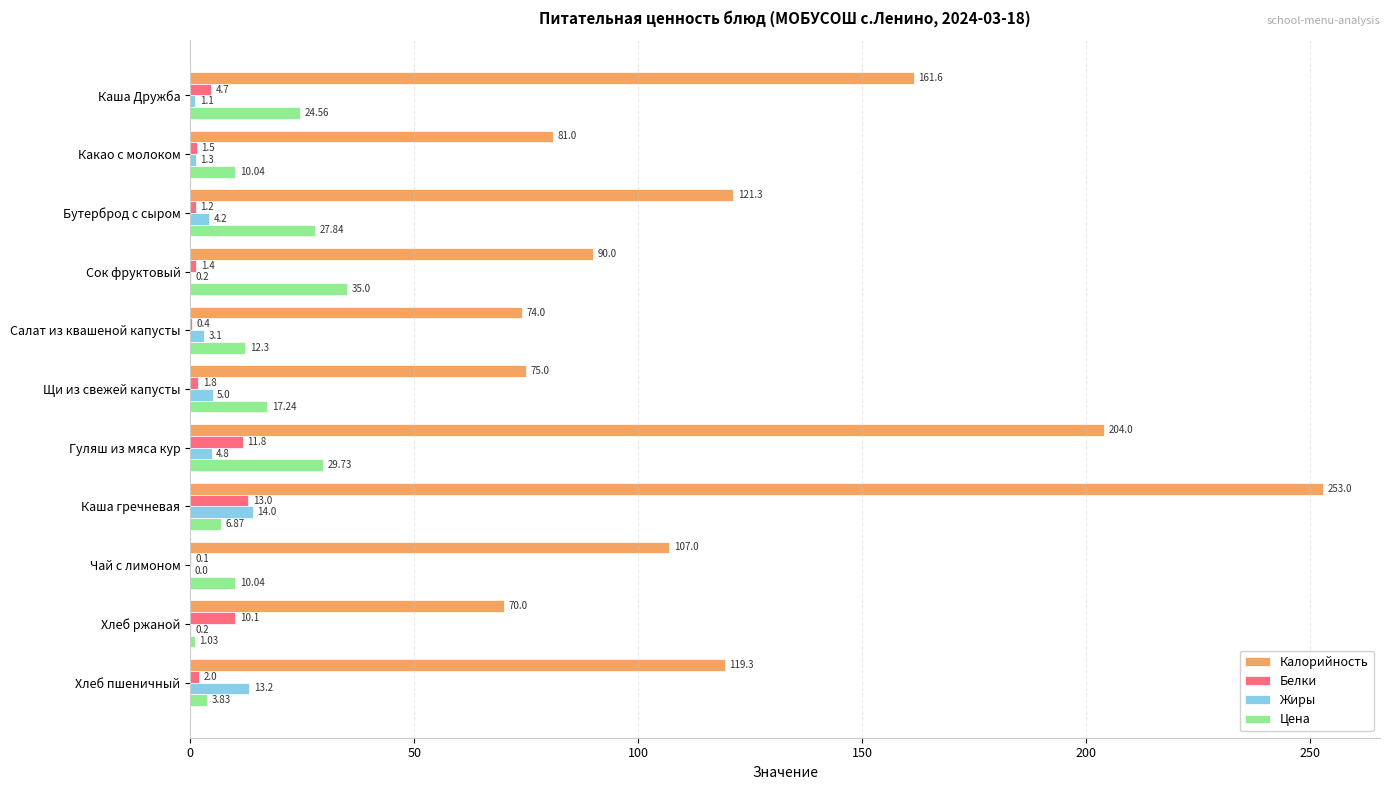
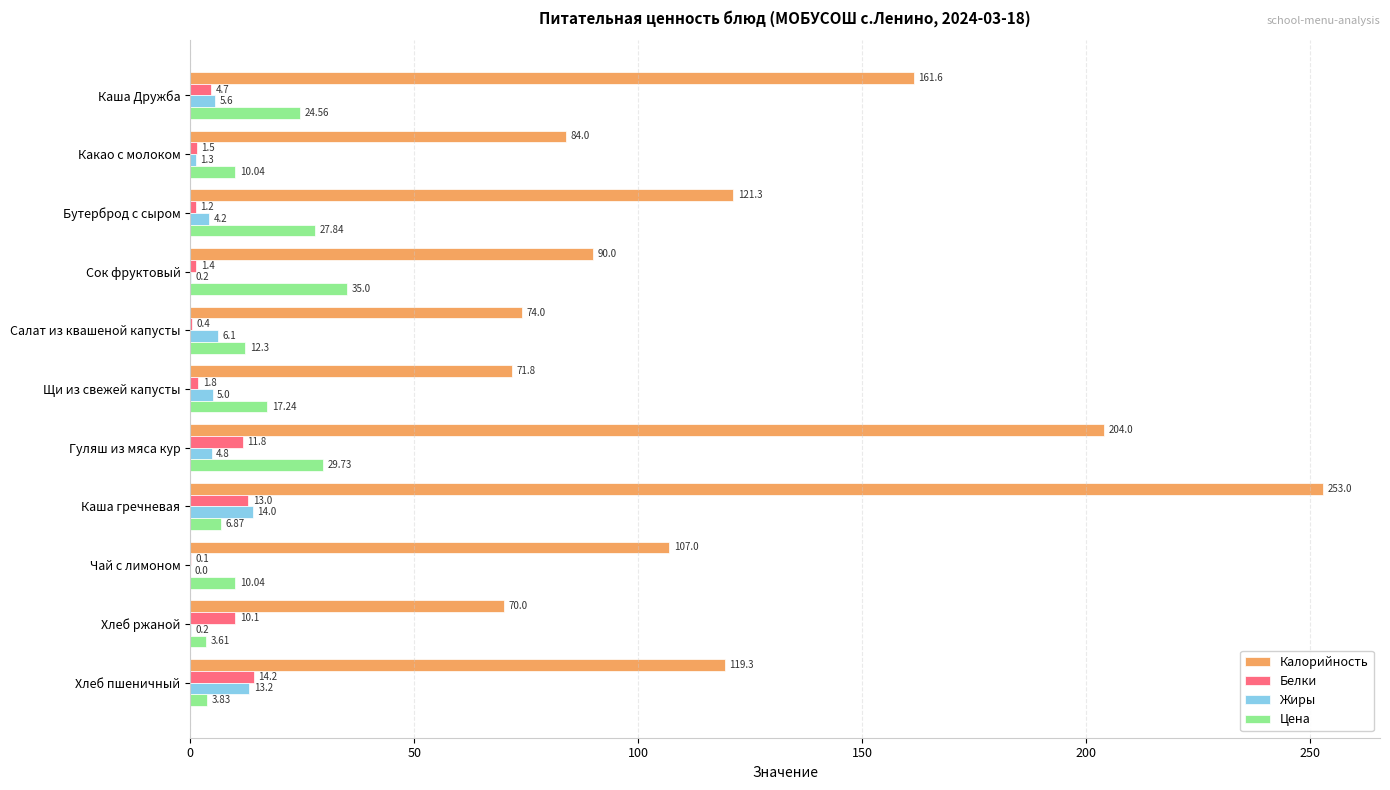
  {
    "Калорийность": {
      "Каша Дружба": 161.6,
-     "Какао с молоком": 81.0,
+     "Какао с молоком": 84.0,
      "Бутерброд с сыром": 121.3,
      "Сок фруктовый": 90.0,
      "Салат из квашеной капусты": 74.0,
-     "Щи из свежей капусты": 75.0,
+     "Щи из свежей капусты": 71.8,
      "Гуляш из мяса кур": 204.0,
      "Каша гречневая": 253.0,
      "Чай с лимоном": 107.0,
      "Хлеб ржаной": 70.0,
      "Хлеб пшеничный": 119.3
    },
    "Белки": {
      "Каша Дружба": 4.7,
      "Какао с молоком": 1.5,
      "Бутерброд с сыром": 1.2,
      "Сок фруктовый": 1.4,
      "Салат из квашеной капусты": 0.4,
      "Щи из свежей капусты": 1.8,
      "Гуляш из мяса кур": 11.8,
      "Каша гречневая": 13.0,
      "Чай с лимоном": 0.1,
      "Хлеб ржаной": 10.1,
-     "Хлеб пшеничный": 2.0
+     "Хлеб пшеничный": 14.2
    },
    "Жиры": {
-     "Каша Дружба": 1.1,
+     "Каша Дружба": 5.6,
      "Какао с молоком": 1.3,
      "Бутерброд с сыром": 4.2,
      "Сок фруктовый": 0.2,
-     "Салат из квашеной капусты": 3.1,
+     "Салат из квашеной капусты": 6.1,
      "Щи из свежей капусты": 5.0,
      "Гуляш из мяса кур": 4.8,
      "Каша гречневая": 14.0,
      "Чай с лимоном": 0.0,
      "Хлеб ржаной": 0.2,
      "Хлеб пшеничный": 13.2
    },
    "Цена": {
      "Каша Дружба": 24.56,
      "Какао с молоком": 10.04,
      "Бутерброд с сыром": 27.84,
      "Сок фруктовый": 35.0,
      "Салат из квашеной капусты": 12.3,
      "Щи из свежей капусты": 17.24,
      "Гуляш из мяса кур": 29.73,
      "Каша гречневая": 6.87,
      "Чай с лимоном": 10.04,
-     "Хлеб ржаной": 1.03,
+     "Хлеб ржаной": 3.61,
      "Хлеб пшеничный": 3.83
    }
  }
